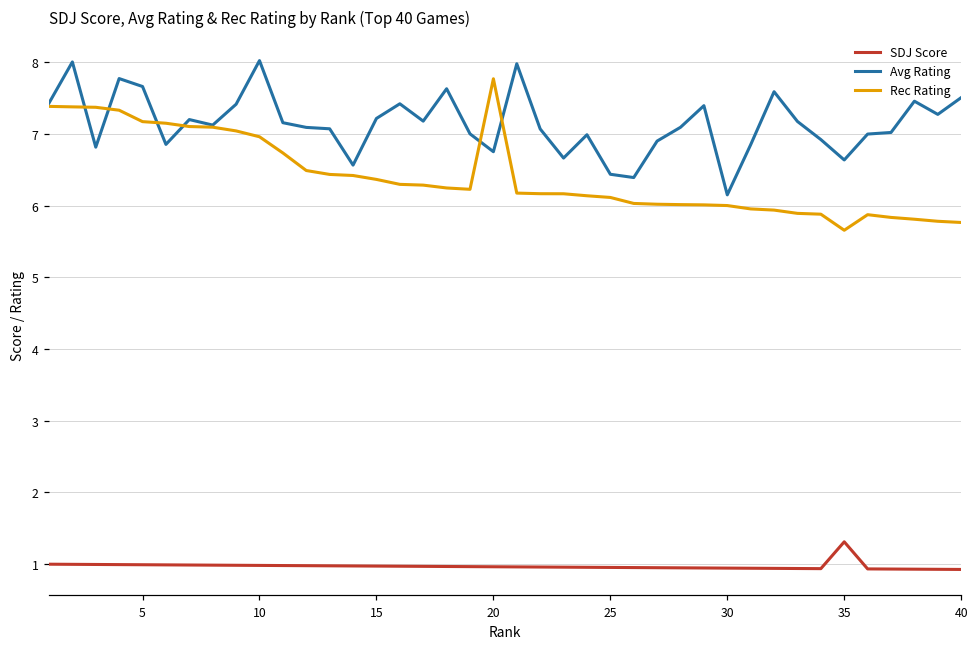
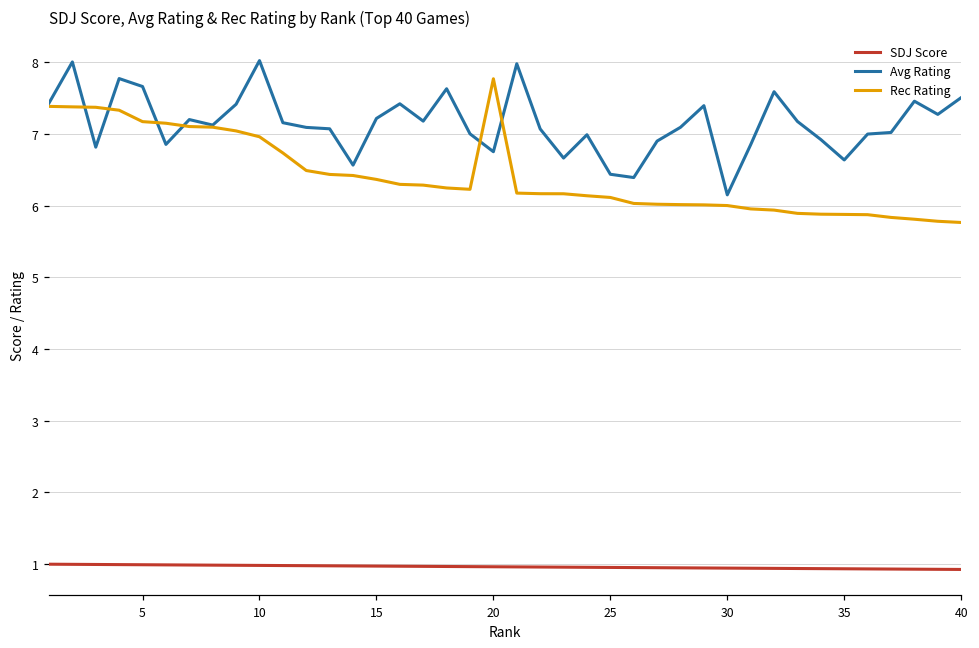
  {
    "SDJ Score": {
      "5": 1.0,
      "10": 1.0,
      "15": 1.0,
      "20": 1.0,
      "25": 1.0,
      "30": 0.9,
-     "35": 1.3,
+     "35": 0.9,
      "40": 0.9
    },
    "Avg Rating": {
      "5": 7.7,
      "10": 8.0,
      "15": 7.2,
      "20": 6.8,
      "25": 6.4,
      "30": 6.2,
      "35": 6.6,
      "40": 7.5
    },
    "Rec Rating": {
      "5": 7.2,
      "10": 7.0,
      "15": 6.4,
      "20": 7.8,
      "25": 6.1,
      "30": 6.0,
-     "35": 5.7,
+     "35": 5.9,
      "40": 5.8
    }
  }
